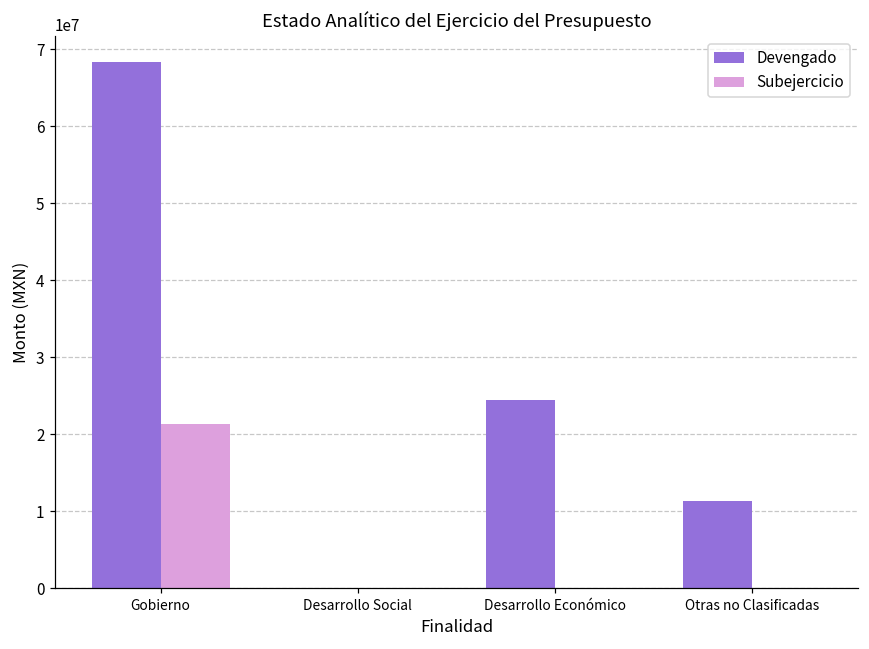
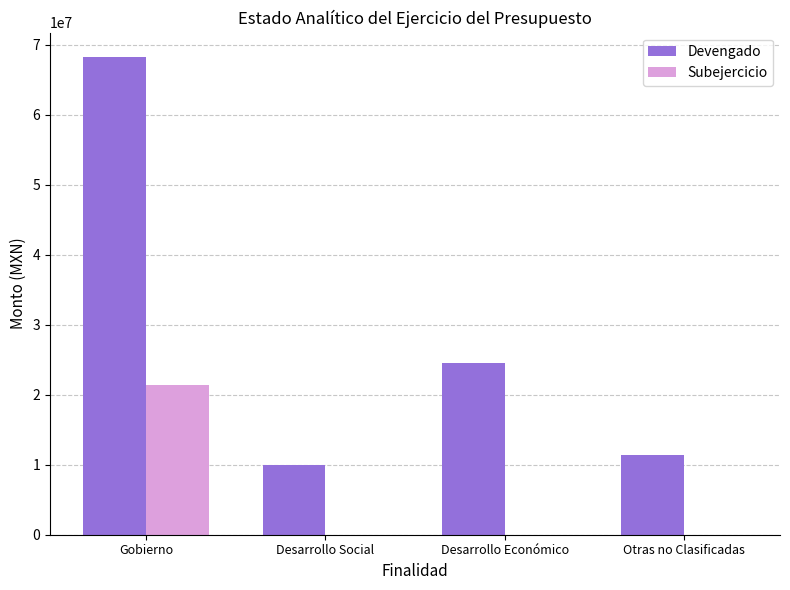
  {
    "Devengado": {
      "Gobierno": 68000000,
-     "Desarrollo Social": 0,
+     "Desarrollo Social": 10000000,
      "Desarrollo Económico": 24000000,
      "Otras no Clasificadas": 11000000
    },
    "Subejercicio": {
      "Gobierno": 21000000,
      "Desarrollo Social": 0,
      "Desarrollo Económico": 0,
      "Otras no Clasificadas": 0
    }
  }
